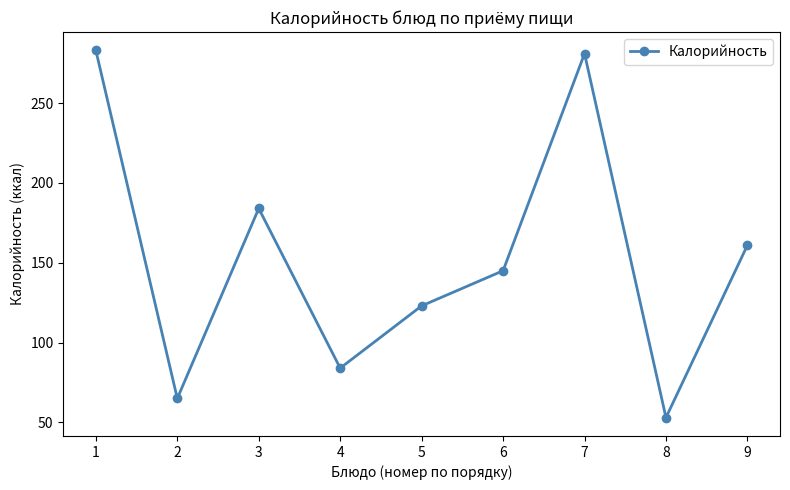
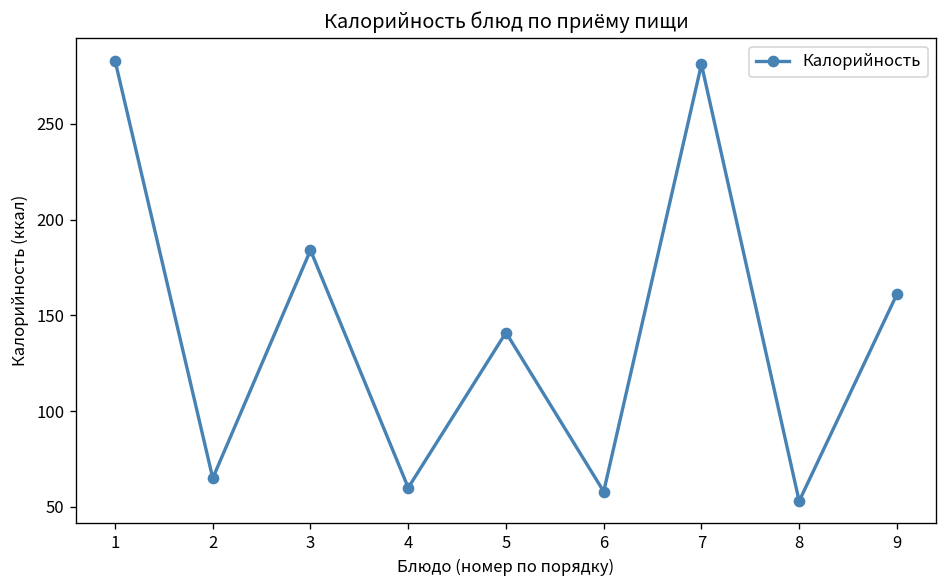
  {
    "1": 283,
    "2": 65,
    "3": 184,
-   "4": 84,
-   "5": 123,
-   "6": 145,
+   "4": 60,
+   "5": 141,
+   "6": 58,
    "7": 281,
    "8": 53,
    "9": 161
  }
